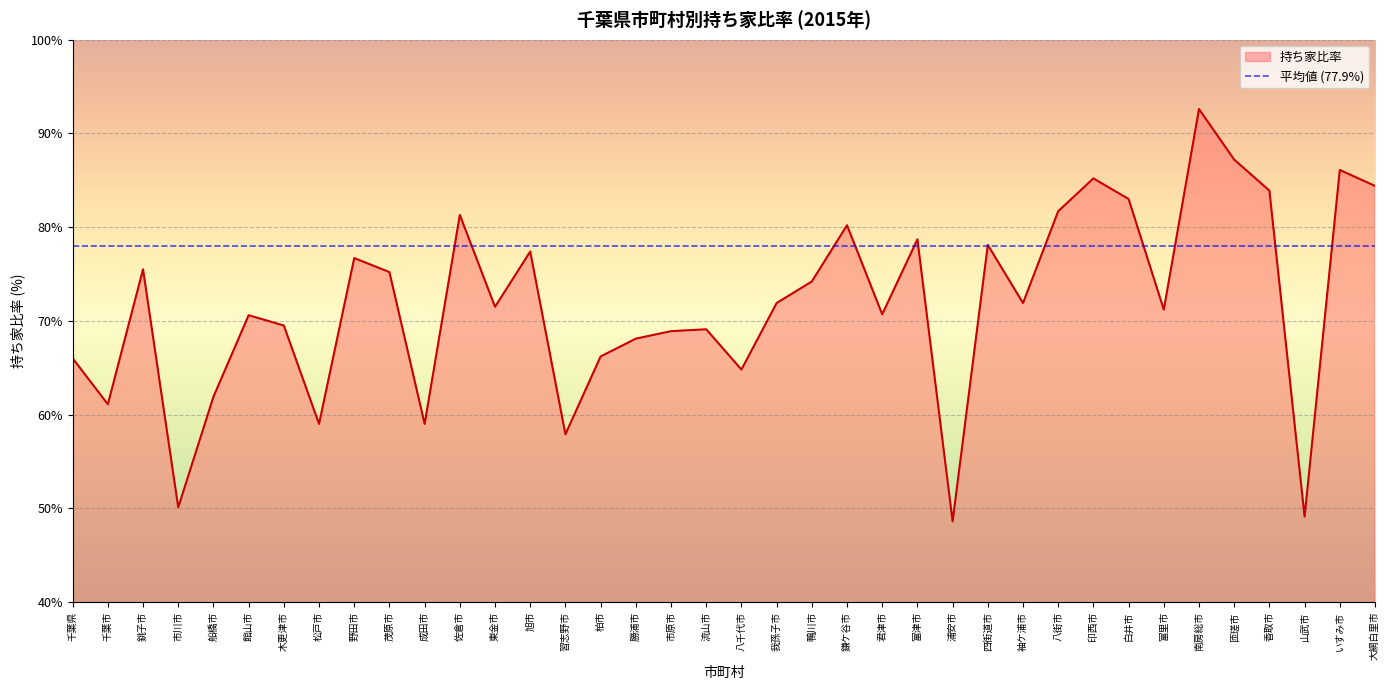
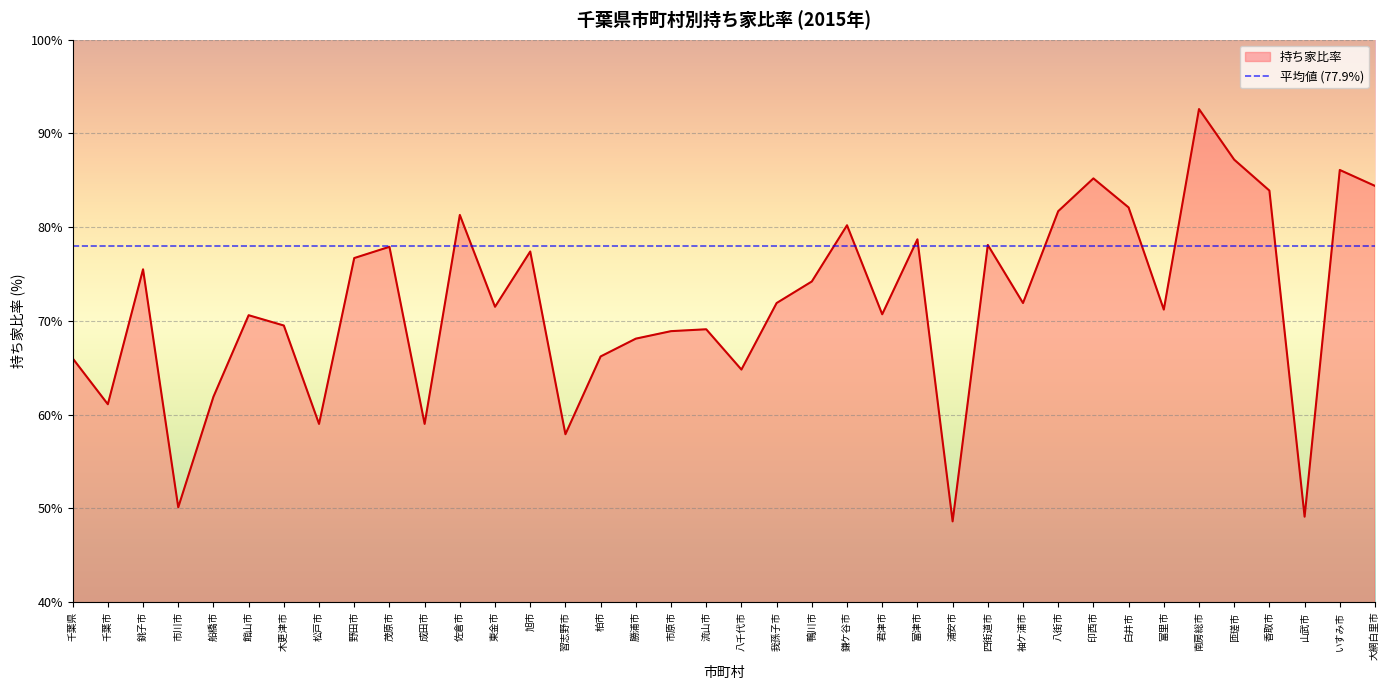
  {
    "千葉県": "66%",
    "千葉市": "61%",
    "銚子市": "76%",
    "市川市": "50%",
    "船橋市": "62%",
    "館山市": "71%",
    "木更津市": "70%",
    "松戸市": "59%",
    "野田市": "77%",
-   "茂原市": "75%",
+   "茂原市": "78%",
    "成田市": "59%",
    "佐倉市": "81%",
    "東金市": "72%",
    "旭市": "77%",
    "習志野市": "58%",
    "柏市": "66%",
    "勝浦市": "68%",
    "市原市": "69%",
    "流山市": "69%",
    "八千代市": "65%",
    "我孫子市": "72%",
    "鴨川市": "74%",
    "鎌ケ谷市": "80%",
    "君津市": "71%",
    "富津市": "79%",
    "浦安市": "49%",
    "四街道市": "78%",
    "袖ケ浦市": "72%",
    "八街市": "82%",
    "印西市": "85%",
-   "白井市": "83%",
+   "白井市": "82%",
    "富里市": "71%",
    "南房総市": "93%",
    "匝瑳市": "87%",
    "香取市": "84%",
    "山武市": "49%",
    "いすみ市": "86%",
    "大網白里市": "84%"
  }
